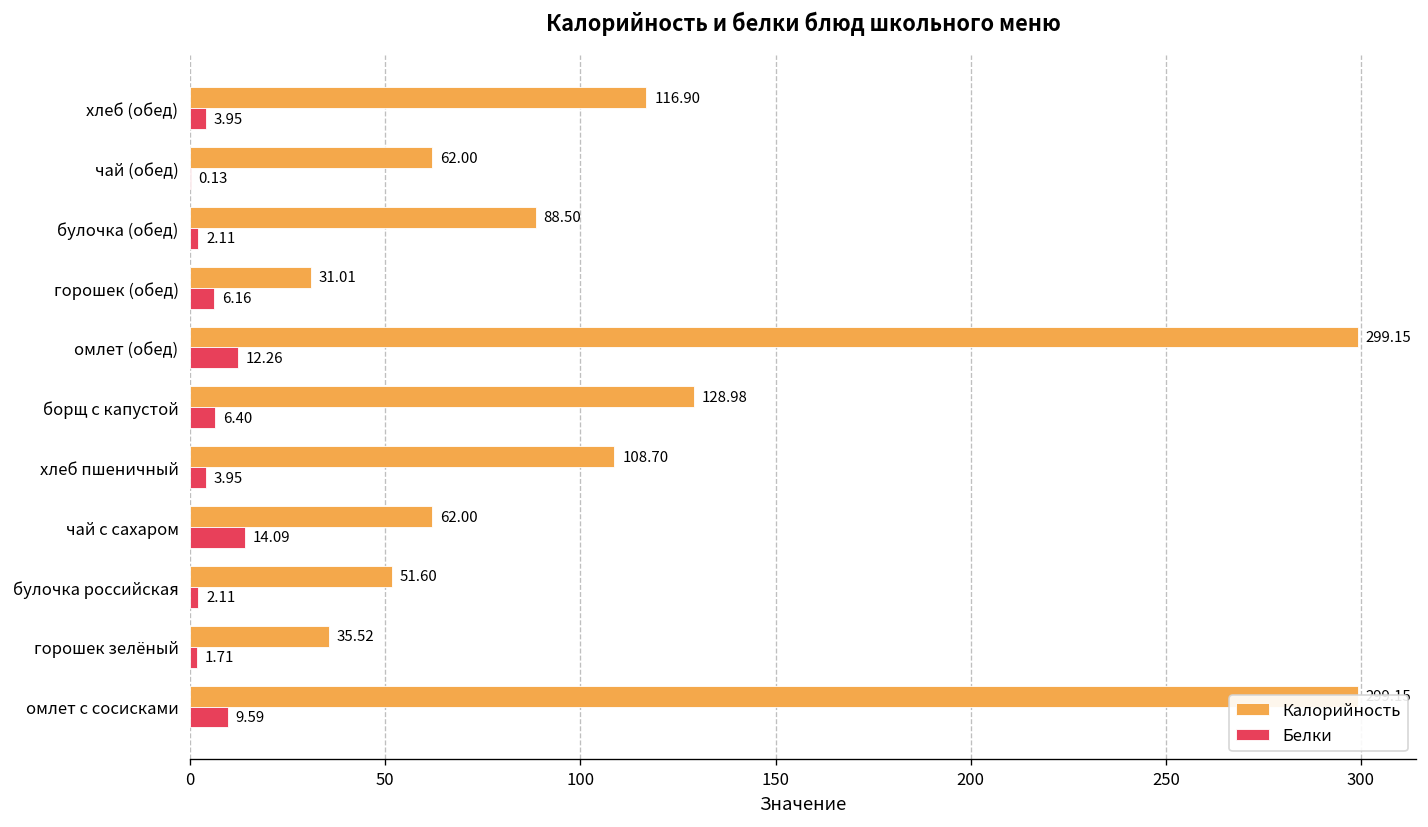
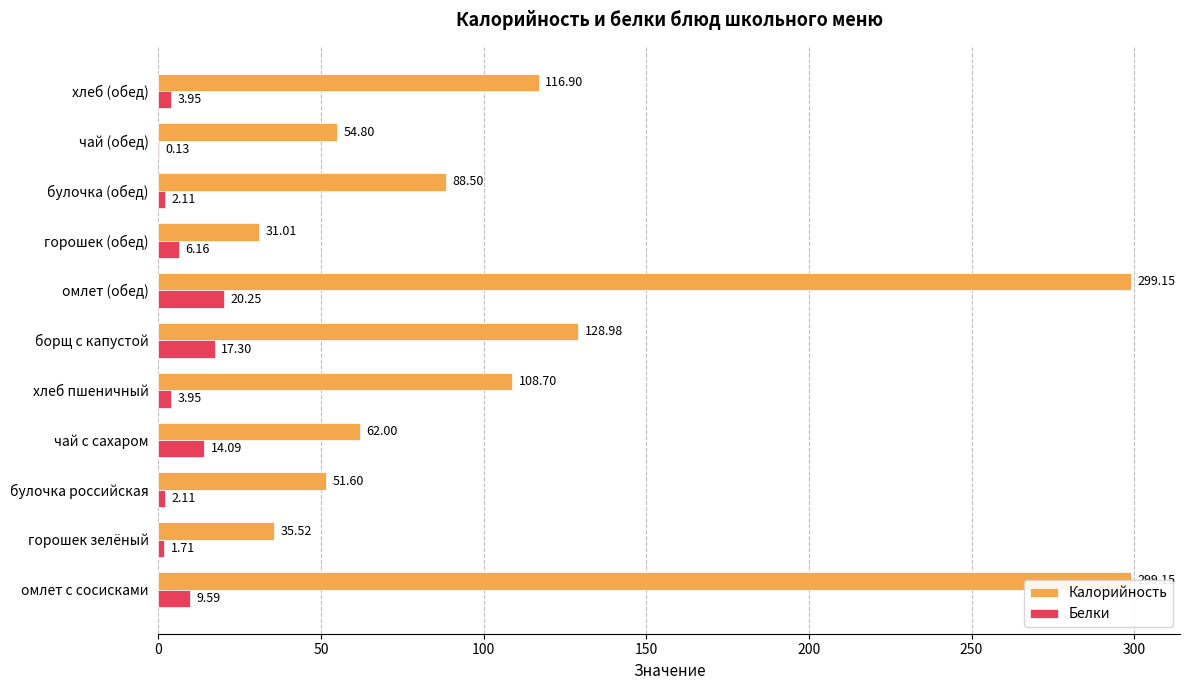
  {
    "Калорийность": {
      "хлеб (обед)": 116.90,
-     "чай (обед)": 62.00,
+     "чай (обед)": 54.80,
      "булочка (обед)": 88.50,
      "горошек (обед)": 31.01,
      "омлет (обед)": 299.15,
      "борщ с капустой": 128.98,
      "хлеб пшеничный": 108.70,
      "чай с сахаром": 62.00,
      "булочка российская": 51.60,
      "горошек зелёный": 35.52
    },
    "Белки": {
      "хлеб (обед)": 3.95,
      "чай (обед)": 0.13,
      "булочка (обед)": 2.11,
      "горошек (обед)": 6.16,
-     "омлет (обед)": 12.26,
-     "борщ с капустой": 6.40,
+     "омлет (обед)": 20.25,
+     "борщ с капустой": 17.30,
      "хлеб пшеничный": 3.95,
      "чай с сахаром": 14.09,
      "булочка российская": 2.11,
      "горошек зелёный": 1.71,
      "омлет с сосисками": 9.59
    }
  }
